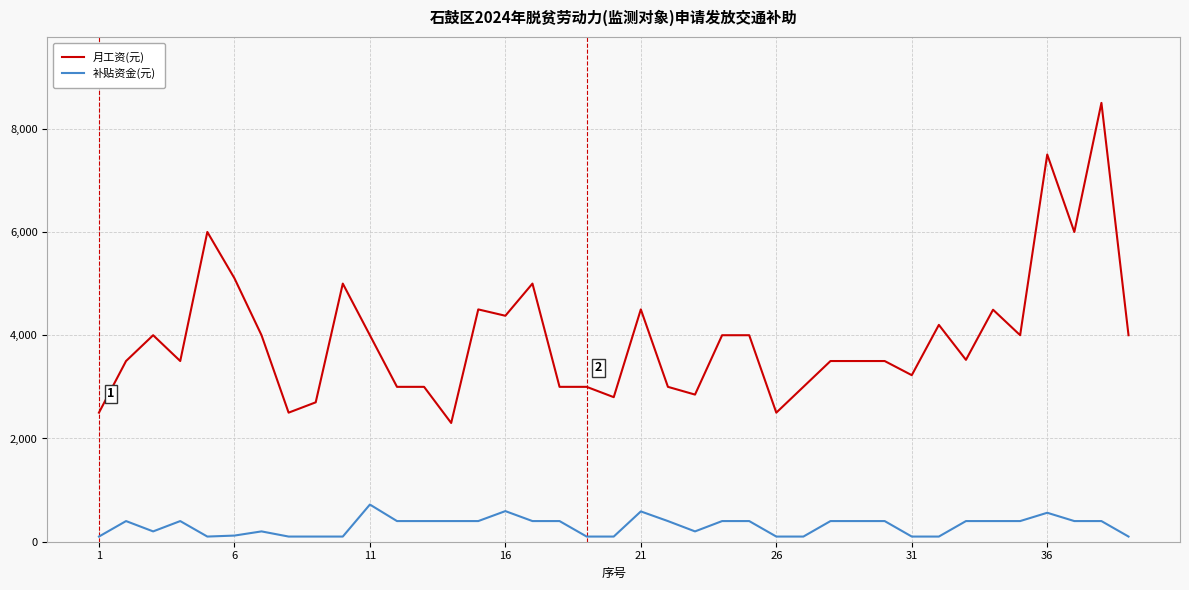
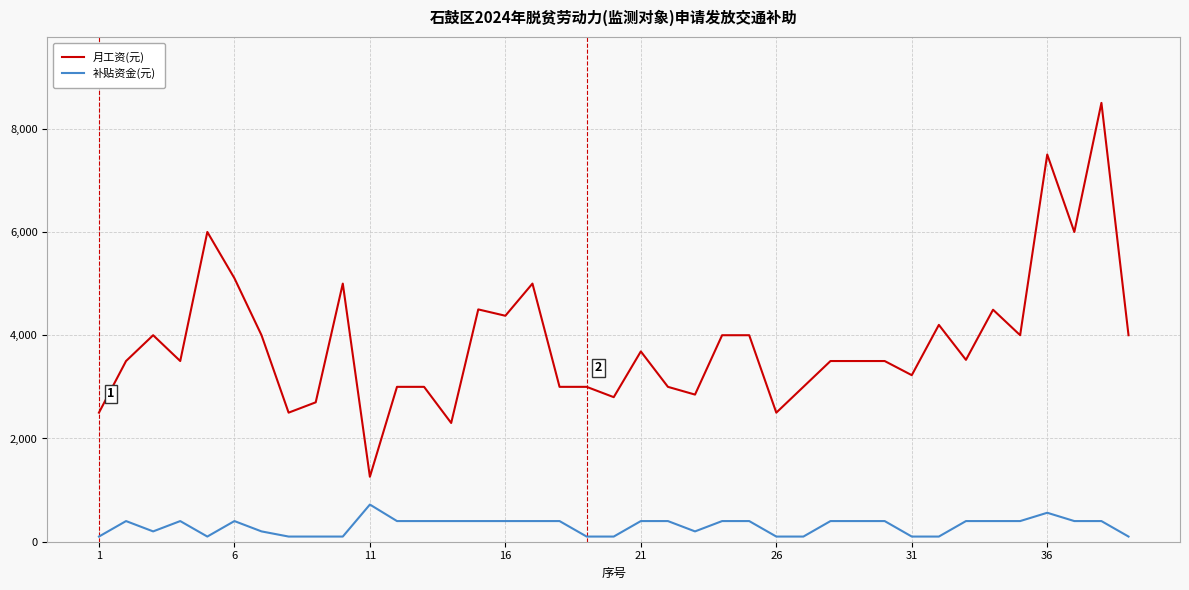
  {
    "月工资(元)": {
      "6": "5,100",
-     "11": "4,000",
+     "11": "1,300",
      "16": "4,400",
-     "21": "4,500",
+     "21": "3,700",
      "26": "2,500",
      "31": "3,200",
      "36": "7,500"
    },
    "补贴资金(元)": {
      "1": "100",
-     "6": "100",
+     "6": "400",
      "11": "700",
-     "16": "600",
-     "21": "600",
+     "16": "400",
+     "21": "400",
      "26": "100",
      "31": "100",
      "36": "600"
    }
  }
